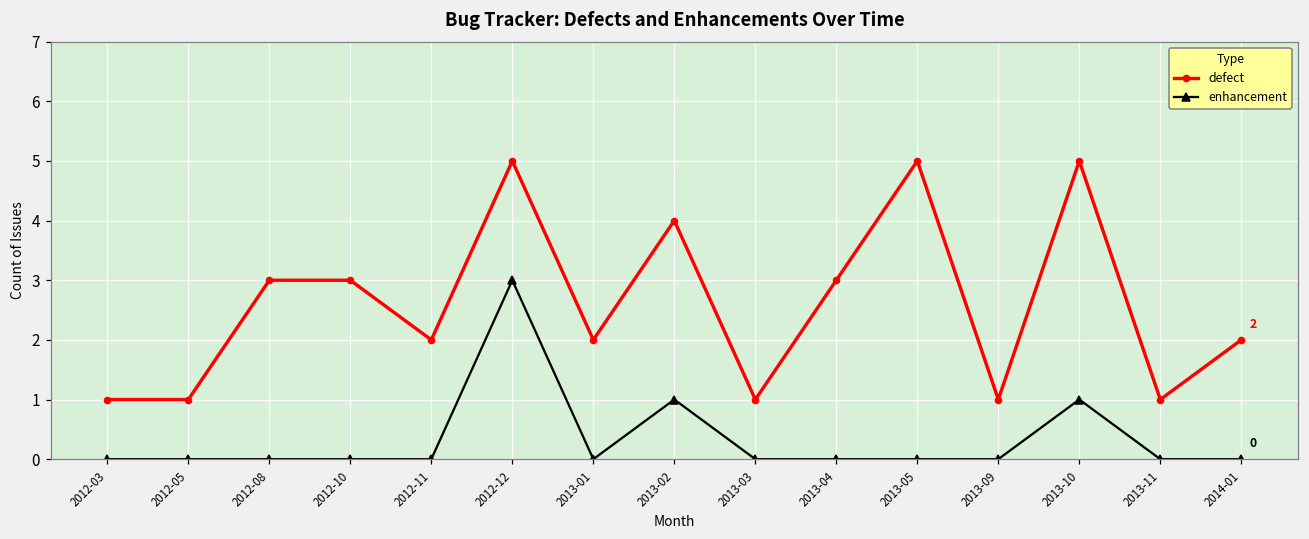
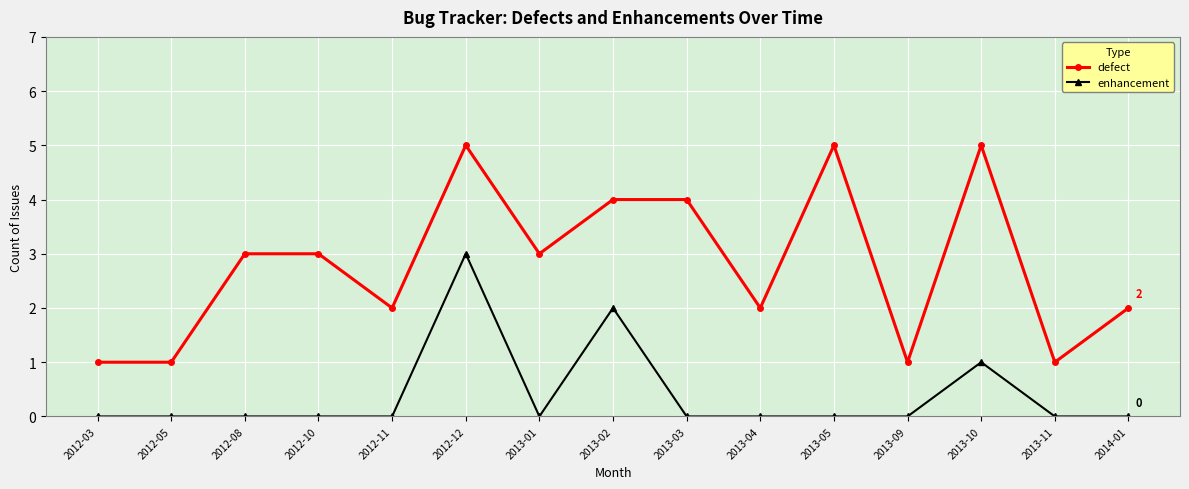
  {
    "defect": {
      "2012-03": 1,
      "2012-05": 1,
      "2012-08": 3,
      "2012-10": 3,
      "2012-11": 2,
      "2012-12": 5,
-     "2013-01": 2,
+     "2013-01": 3,
      "2013-02": 4,
-     "2013-03": 1,
-     "2013-04": 3,
+     "2013-03": 4,
+     "2013-04": 2,
      "2013-05": 5,
      "2013-09": 1,
      "2013-10": 5,
      "2013-11": 1
    },
    "enhancement": {
      "2012-03": 0,
      "2012-05": 0,
      "2012-08": 0,
      "2012-10": 0,
      "2012-11": 0,
      "2012-12": 3,
      "2013-01": 0,
-     "2013-02": 1,
+     "2013-02": 2,
      "2013-03": 0,
      "2013-04": 0,
      "2013-05": 0,
      "2013-09": 0,
      "2013-10": 1,
      "2013-11": 0
    }
  }
